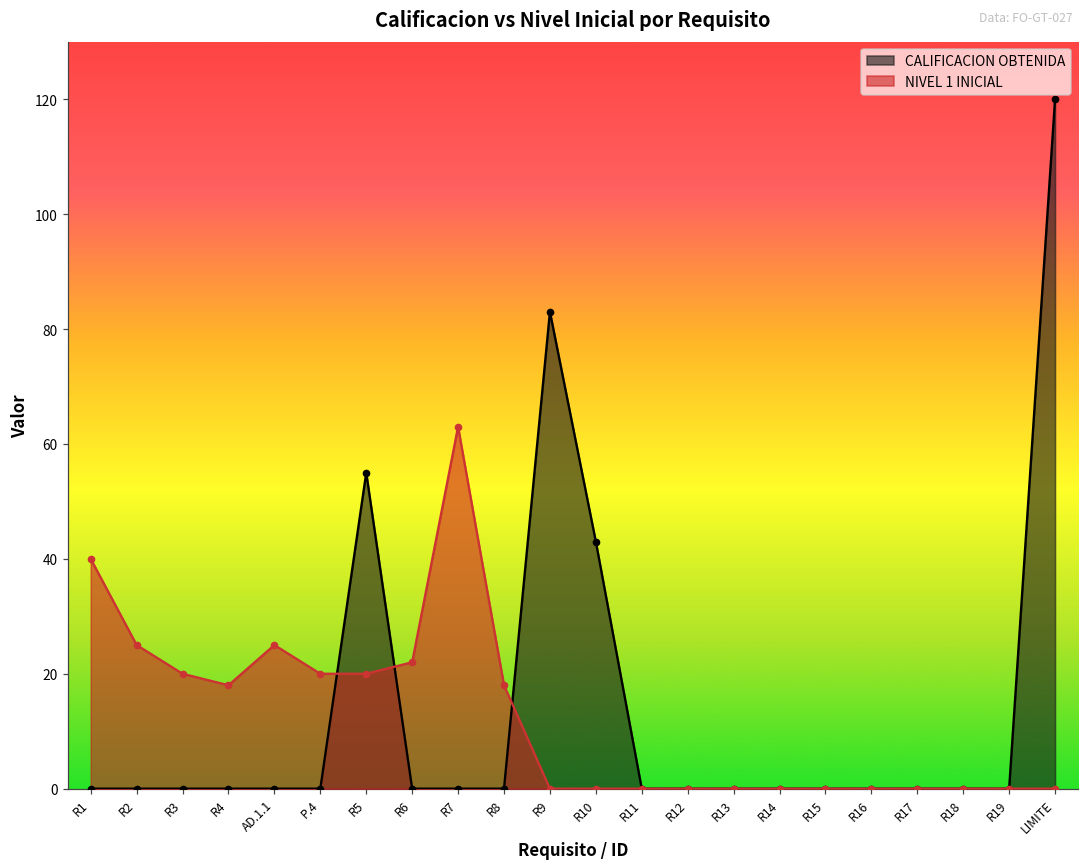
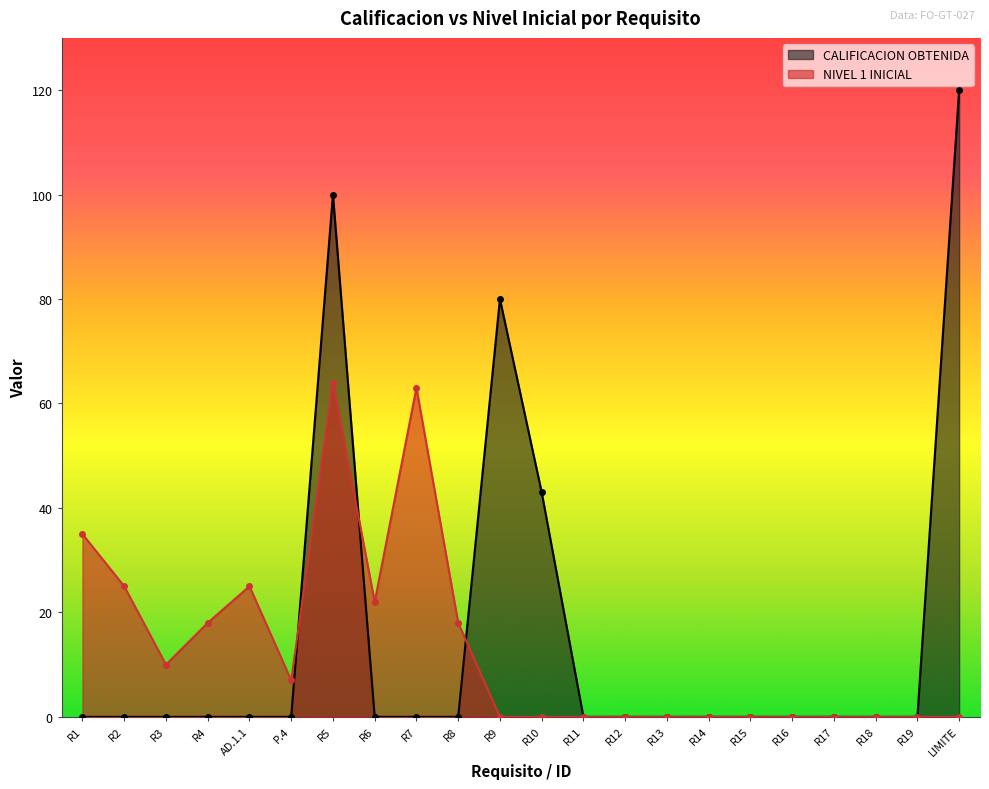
  {
    "CALIFICACION OBTENIDA": {
      "R1": 0,
      "R2": 0,
      "R3": 0,
      "R4": 0,
      "AD.1.1": 0,
      "P.4": 0,
-     "R5": 55,
+     "R5": 100,
      "R6": 0,
      "R7": 0,
      "R8": 0,
-     "R9": 83,
+     "R9": 80,
      "R10": 43,
      "LIMITE": 120
    },
    "NIVEL 1 INICIAL": {
-     "R1": 40,
+     "R1": 35,
      "R2": 25,
-     "R3": 20,
+     "R3": 10,
      "R4": 18,
      "AD.1.1": 25,
-     "P.4": 20,
-     "R5": 20,
+     "P.4": 7,
+     "R5": 64,
      "R6": 22,
      "R7": 63,
      "R8": 18,
      "R9": 0,
      "R10": 0,
      "LIMITE": 0
    }
  }
